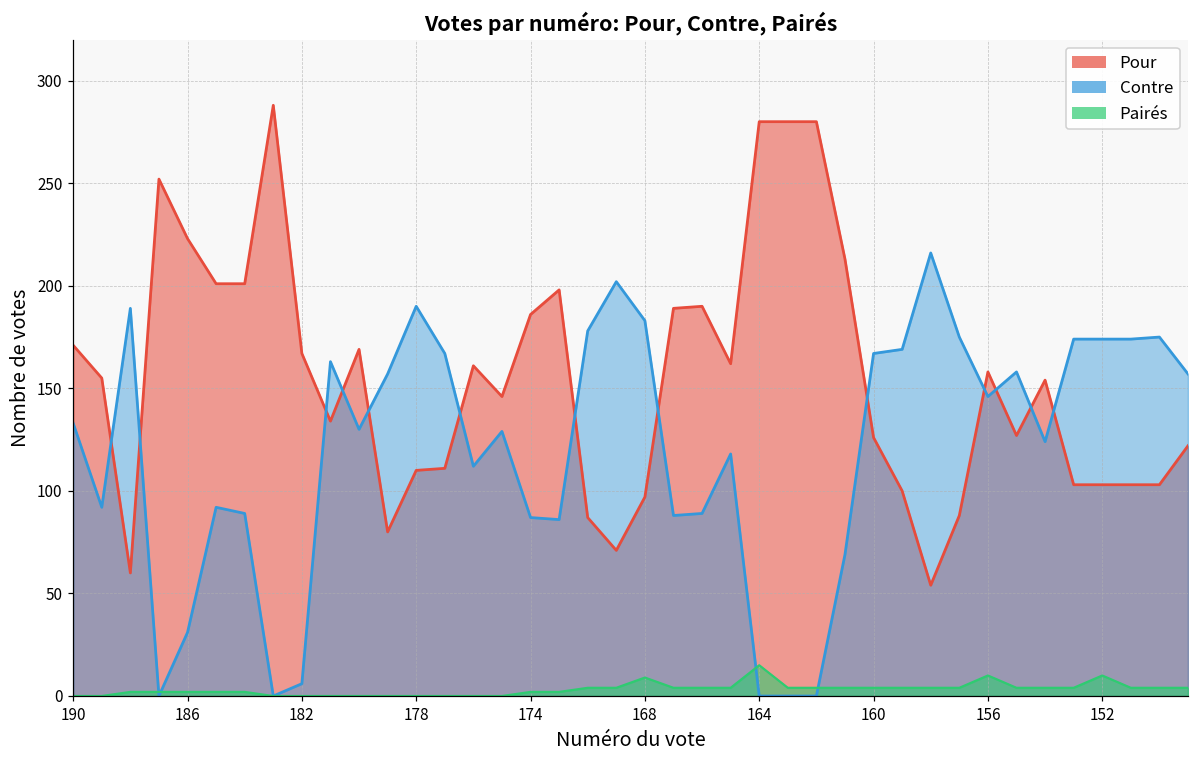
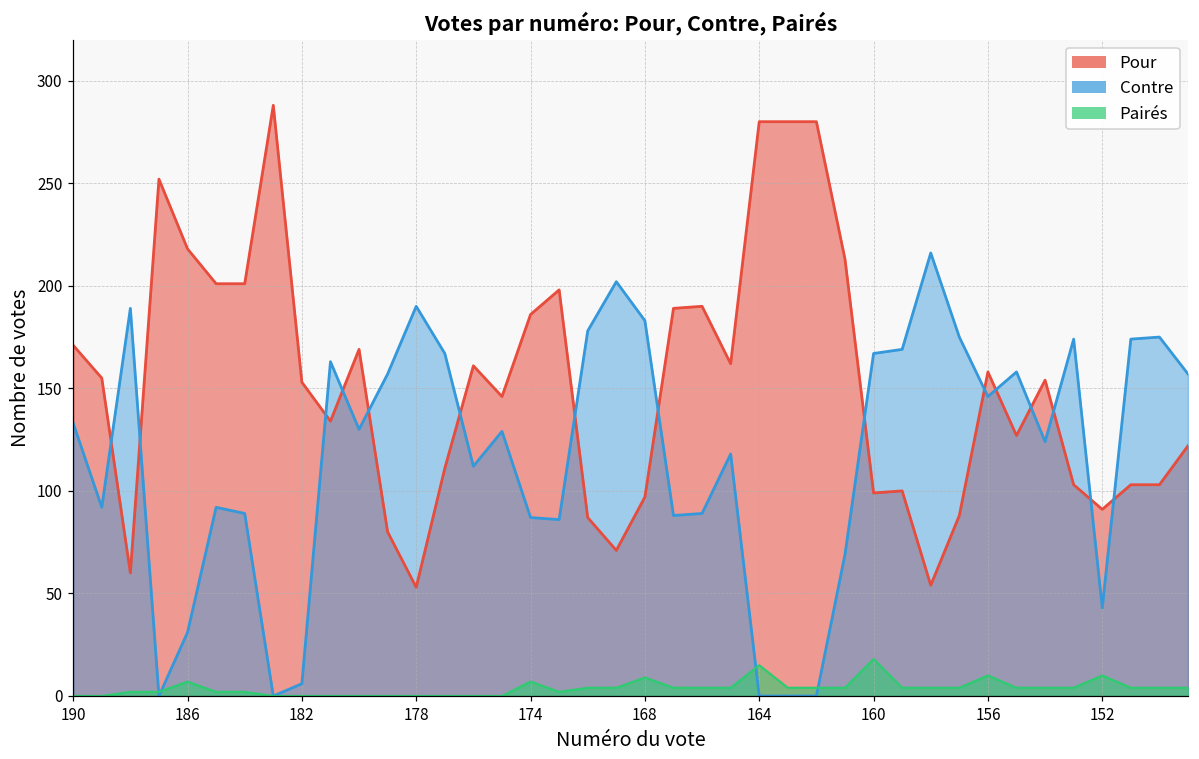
  {
    "Pour": {
      "190": 171,
-     "186": 223,
-     "182": 167,
-     "178": 110,
+     "186": 218,
+     "182": 153,
+     "178": 53,
      "174": 186,
      "168": 97,
      "164": 280,
-     "160": 126,
+     "160": 99,
      "156": 158,
-     "152": 103
+     "152": 91
    },
    "Contre": {
      "190": 133,
      "186": 31,
      "182": 6,
      "178": 190,
      "174": 87,
      "168": 183,
      "164": 0,
      "160": 167,
      "156": 146,
-     "152": 174
+     "152": 43
    },
    "Pairés": {
      "190": 0,
-     "186": 2,
+     "186": 7,
      "182": 0,
      "178": 0,
-     "174": 2,
+     "174": 7,
      "168": 9,
      "164": 15,
-     "160": 4,
+     "160": 18,
      "156": 10,
      "152": 10
    }
  }
